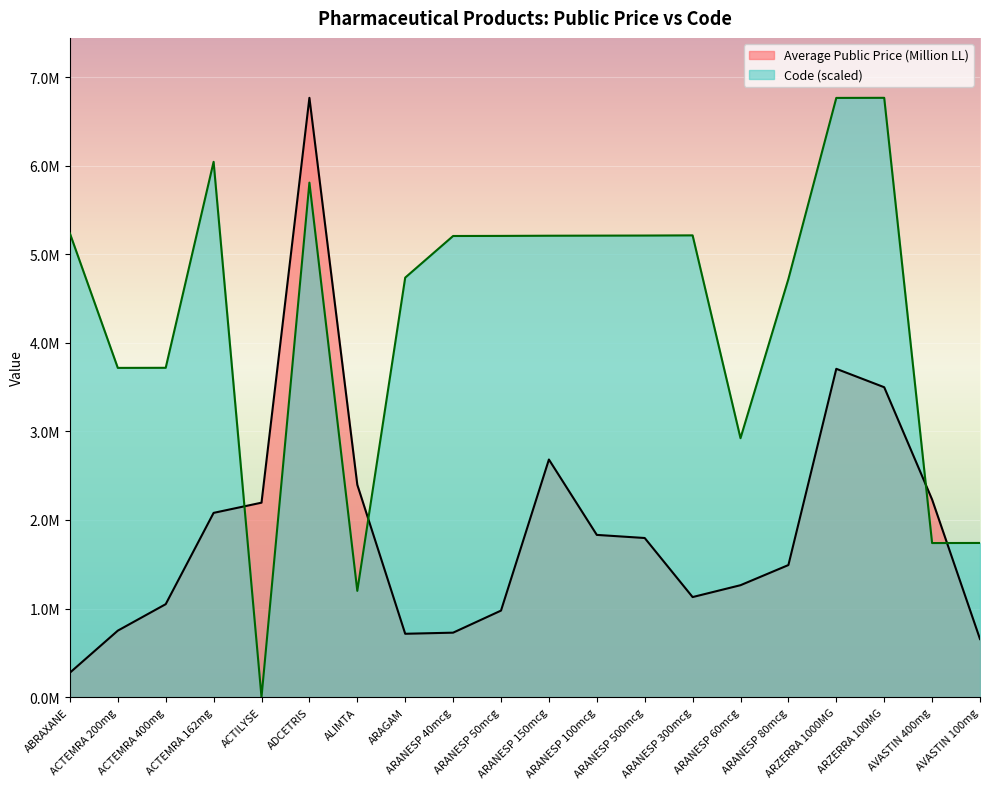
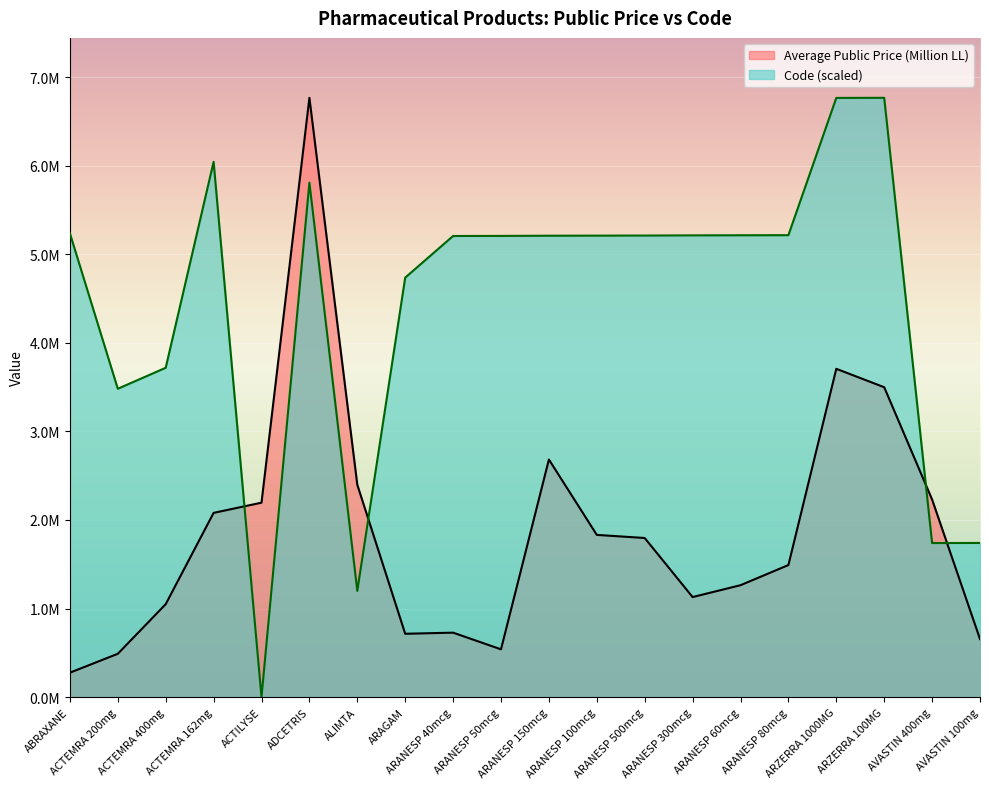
  {
    "Average Public Price (Million LL)": {
      "ABRAXANE": 300000,
-     "ACTEMRA 200mg": 800000,
+     "ACTEMRA 200mg": 500000,
      "ACTEMRA 400mg": 1000000,
      "ACTEMRA 162mg": 2100000,
      "ACTILYSE": 2200000,
      "ADCETRIS": 6800000,
      "ALIMTA": 2400000,
      "ARAGAM": 700000,
      "ARANESP 40mcg": 700000,
-     "ARANESP 50mcg": 1000000,
+     "ARANESP 50mcg": 500000,
      "ARANESP 150mcg": 2700000,
      "ARANESP 100mcg": 1800000,
      "ARANESP 500mcg": 1800000,
      "ARANESP 300mcg": 1100000,
      "ARANESP 60mcg": 1300000,
      "ARANESP 80mcg": 1500000,
      "ARZERRA 1000MG": 3700000,
      "ARZERRA 100MG": 3500000,
      "AVASTIN 400mg": 2200000,
      "AVASTIN 100mg": 700000
    },
    "Code (scaled)": {
      "ABRAXANE": 5200000,
-     "ACTEMRA 200mg": 3700000,
+     "ACTEMRA 200mg": 3500000,
      "ACTEMRA 400mg": 3700000,
      "ACTEMRA 162mg": 6000000,
      "ACTILYSE": 0,
      "ADCETRIS": 5800000,
      "ALIMTA": 1200000,
      "ARAGAM": 4700000,
      "ARANESP 40mcg": 5200000,
      "ARANESP 50mcg": 5200000,
      "ARANESP 150mcg": 5200000,
      "ARANESP 100mcg": 5200000,
      "ARANESP 500mcg": 5200000,
      "ARANESP 300mcg": 5200000,
-     "ARANESP 60mcg": 2900000,
-     "ARANESP 80mcg": 4700000,
+     "ARANESP 60mcg": 5200000,
+     "ARANESP 80mcg": 5200000,
      "ARZERRA 1000MG": 6800000,
      "ARZERRA 100MG": 6800000,
      "AVASTIN 400mg": 1700000,
      "AVASTIN 100mg": 1700000
    }
  }
